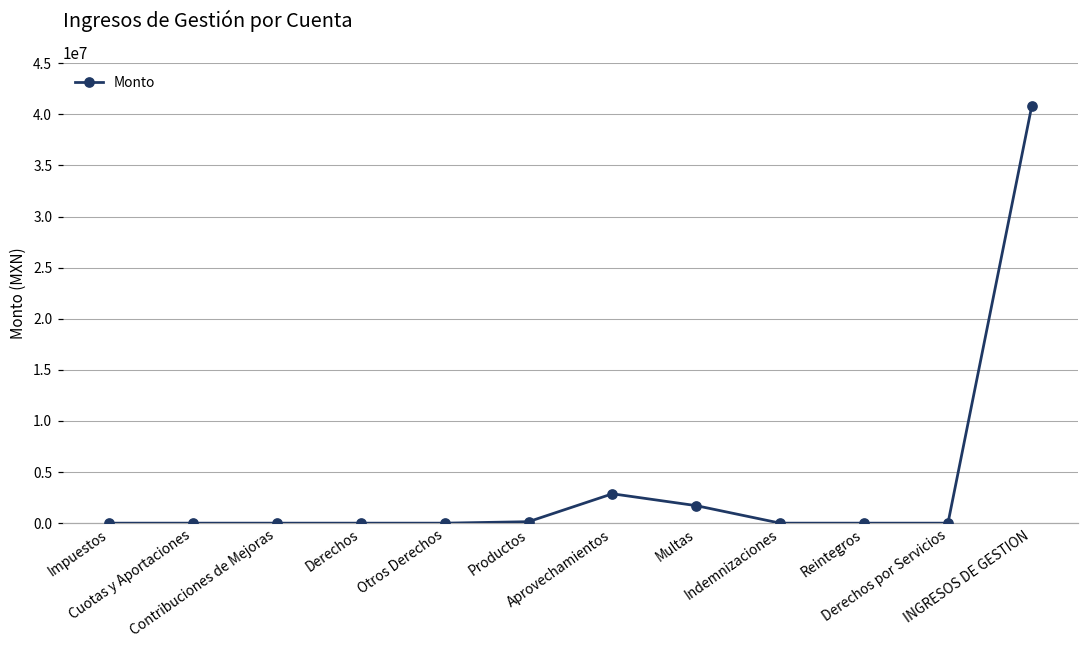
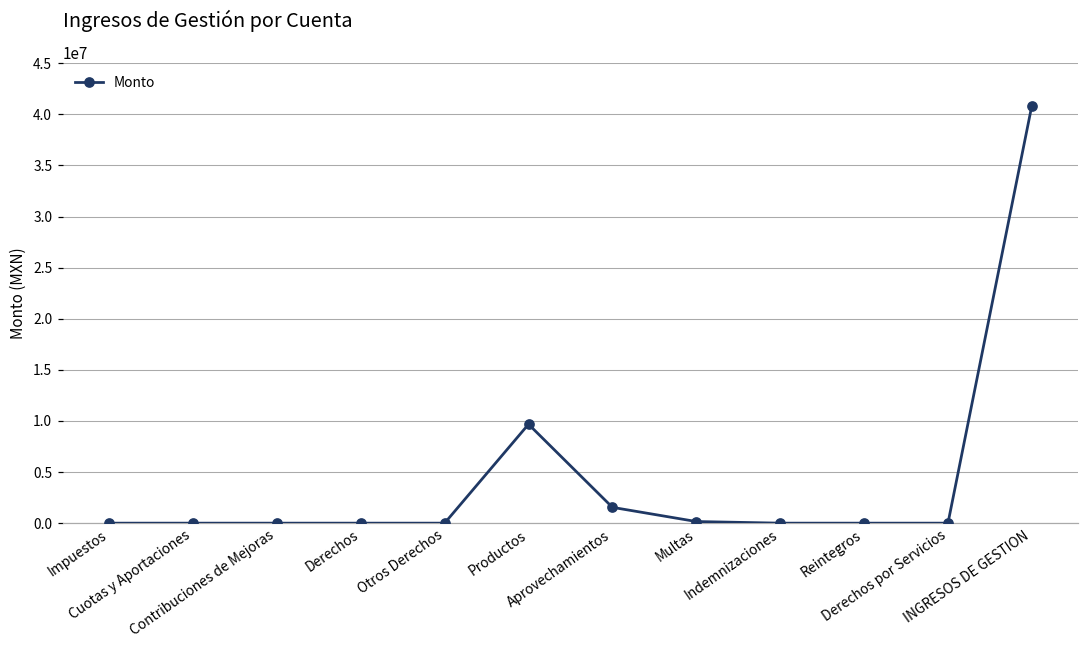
  {
    "Impuestos": 0,
    "Cuotas y Aportaciones": 0,
    "Contribuciones de Mejoras": 0,
    "Derechos": 0,
    "Otros Derechos": 0,
-   "Productos": 0,
-   "Aprovechamientos": 3000000,
-   "Multas": 2000000,
+   "Productos": 10000000,
+   "Aprovechamientos": 2000000,
+   "Multas": 0,
    "Indemnizaciones": 0,
    "Reintegros": 0,
    "Derechos por Servicios": 0,
    "INGRESOS DE GESTION": 41000000
  }
